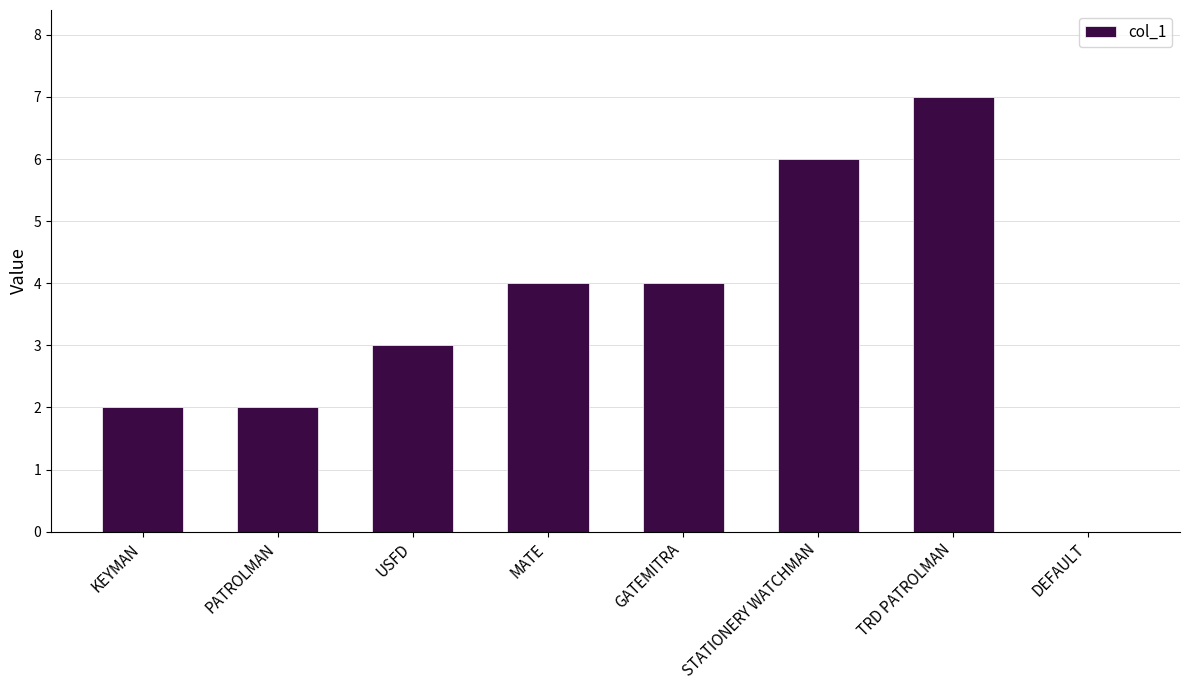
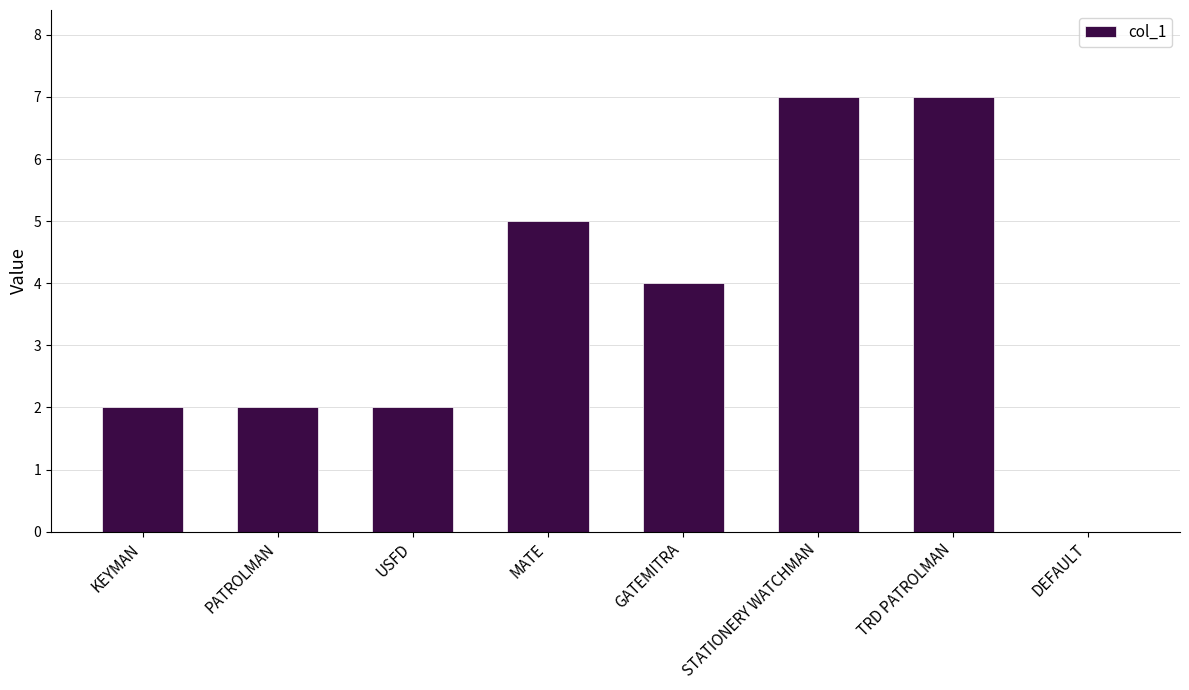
  {
    "KEYMAN": 2,
    "PATROLMAN": 2,
-   "USFD": 3,
-   "MATE": 4,
+   "USFD": 2,
+   "MATE": 5,
    "GATEMITRA": 4,
-   "STATIONERY WATCHMAN": 6,
+   "STATIONERY WATCHMAN": 7,
    "TRD PATROLMAN": 7,
    "DEFAULT": 0
  }
